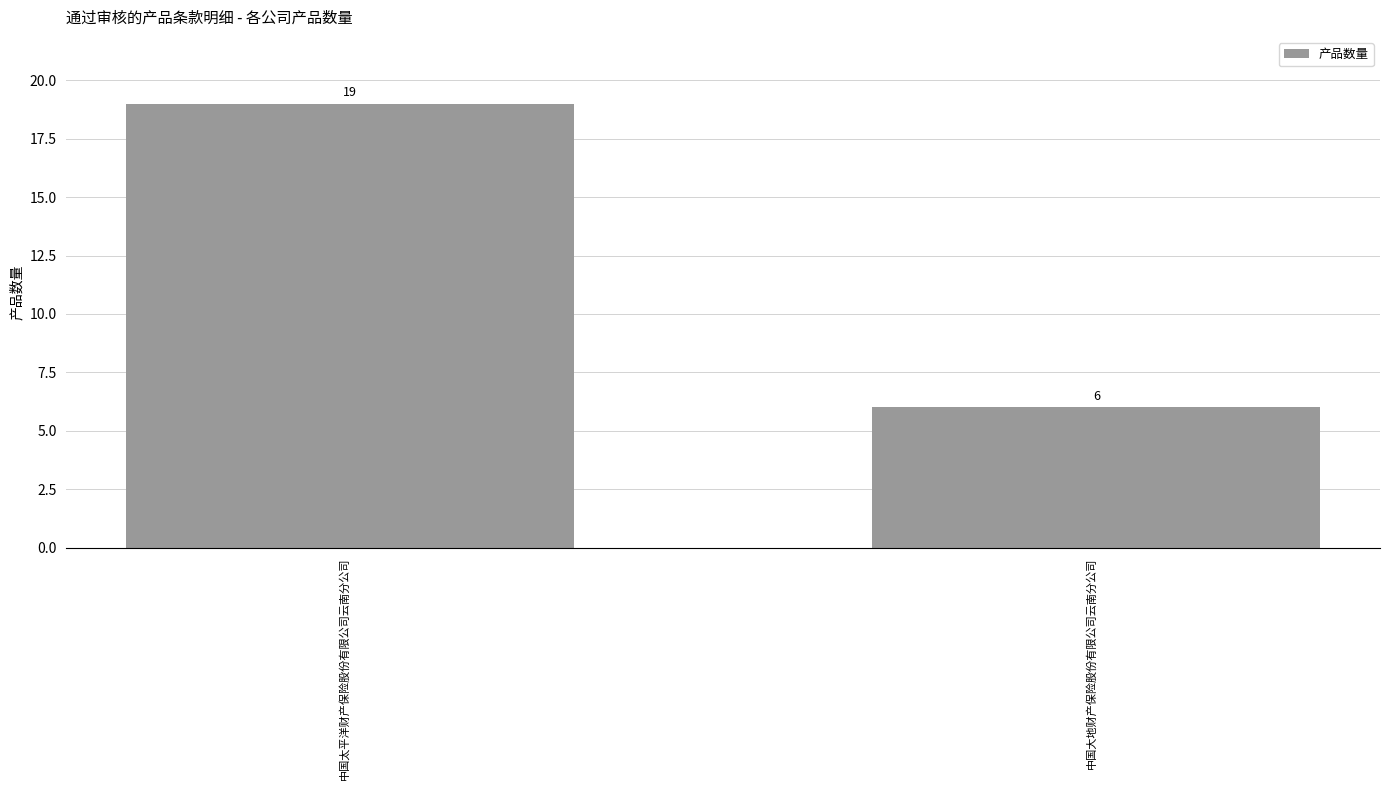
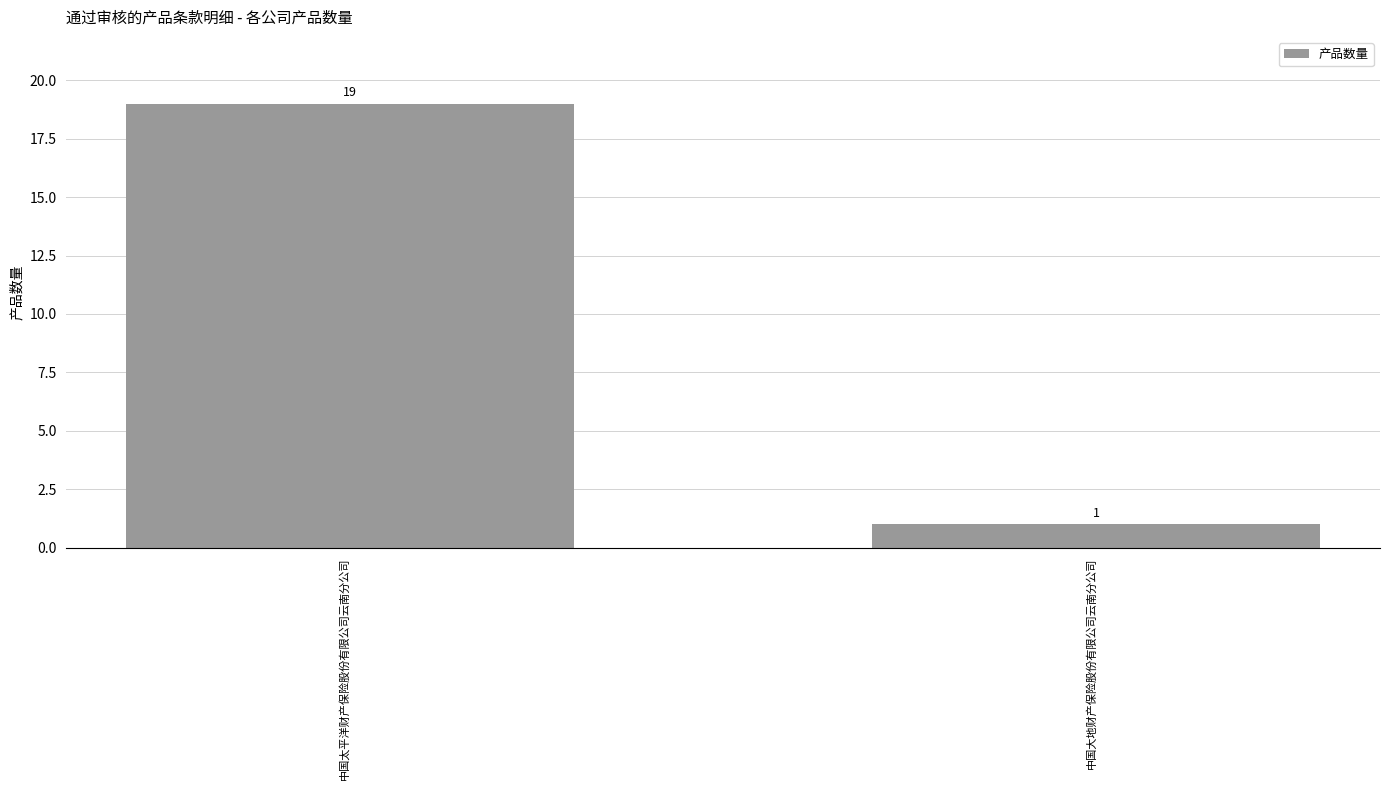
  {
    "中国太平洋财产保险股份有限公司云南分公司": 19,
-   "中国大地财产保险股份有限公司云南分公司": 6
+   "中国大地财产保险股份有限公司云南分公司": 1
  }
